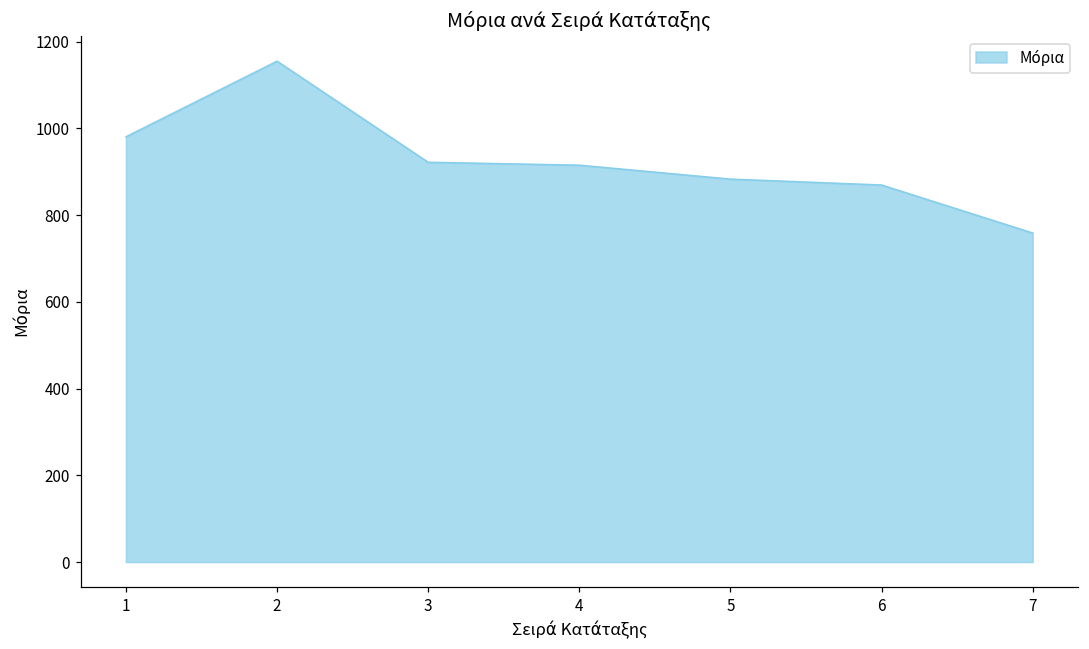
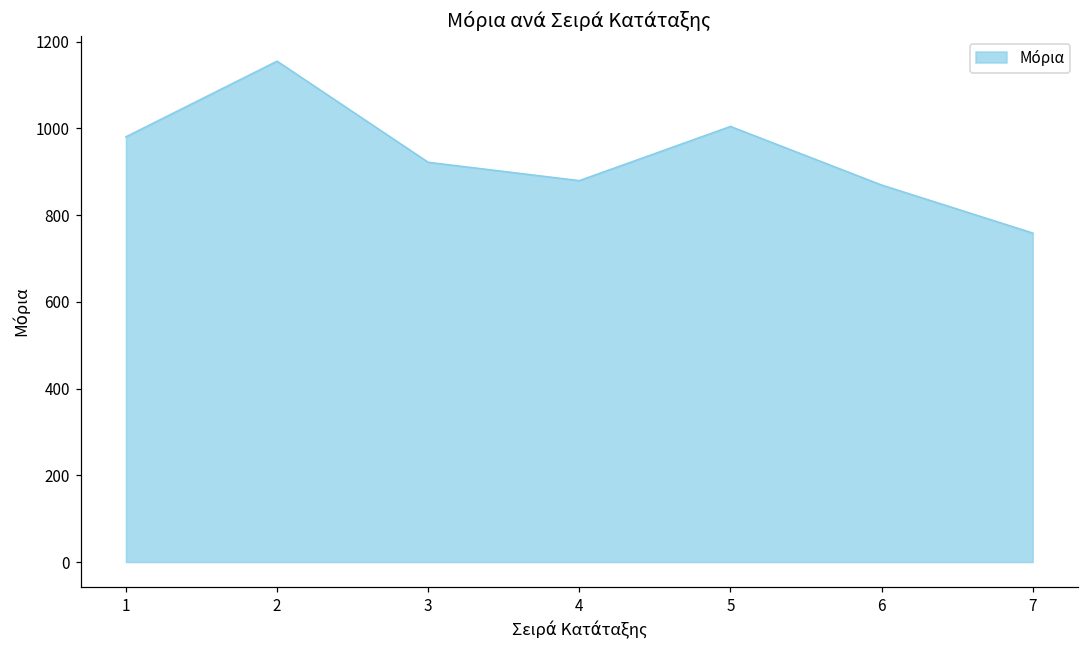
  {
    "1": 980,
    "2": 1150,
    "3": 920,
-   "4": 920,
-   "5": 880,
+   "4": 880,
+   "5": 1000,
    "6": 870,
    "7": 760
  }
